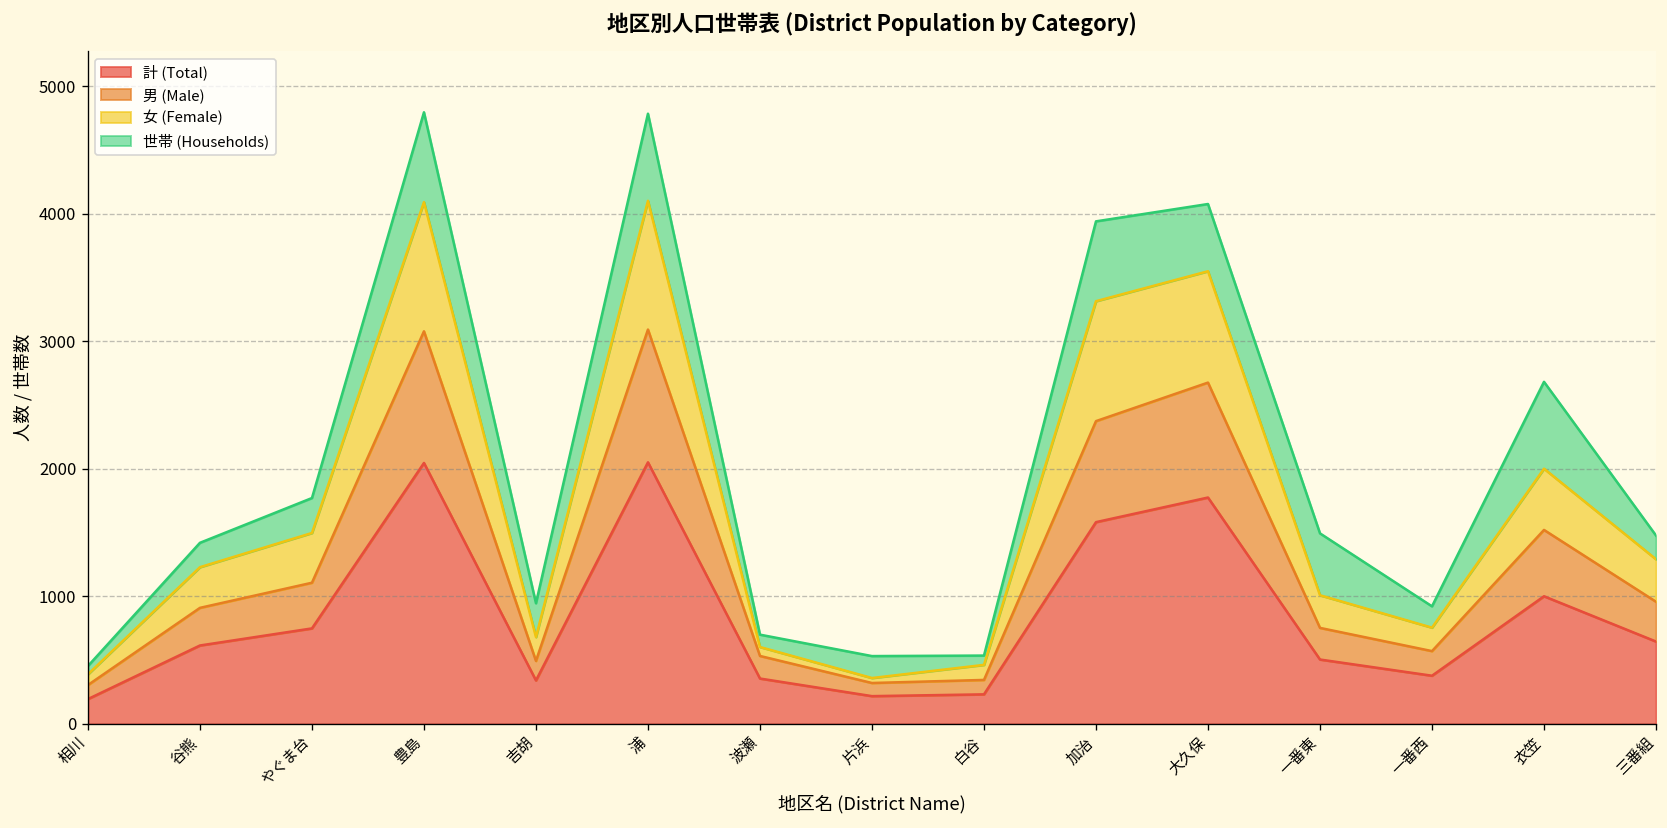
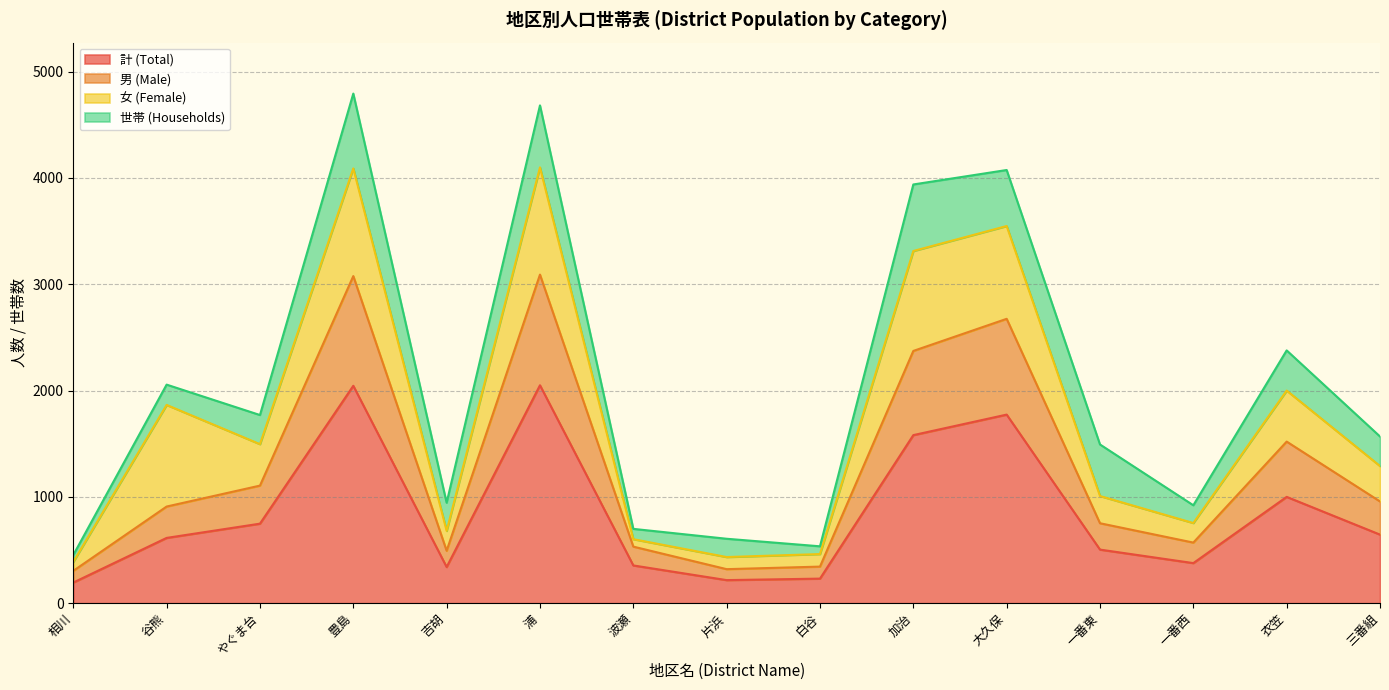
  {
    "女 (Female)": {
      "相川": 80,
-     "谷熊": 320,
+     "谷熊": 960,
      "やぐま台": 390,
      "豊島": 1010,
      "吉胡": 190,
      "浦": 1010,
      "波瀬": 70,
-     "片浜": 40,
+     "片浜": 110,
      "白谷": 120,
      "加治": 940,
      "大久保": 870,
      "一番東": 260,
      "一番西": 180,
      "衣笠": 480,
      "三番組": 330
    },
    "世帯 (Households)": {
      "相川": 70,
      "谷熊": 190,
      "やぐま台": 270,
      "豊島": 700,
      "吉胡": 270,
-     "浦": 680,
+     "浦": 580,
      "波瀬": 100,
      "片浜": 170,
      "白谷": 70,
      "加治": 630,
      "大久保": 530,
      "一番東": 490,
      "一番西": 170,
-     "衣笠": 680,
-     "三番組": 190
+     "衣笠": 380,
+     "三番組": 280
    }
  }
